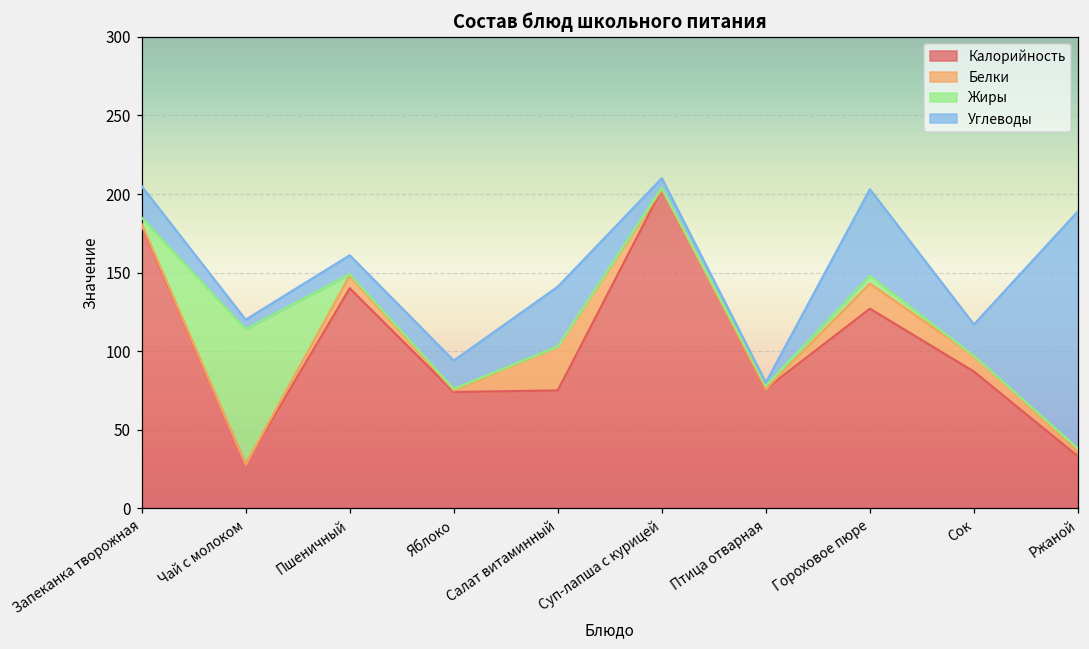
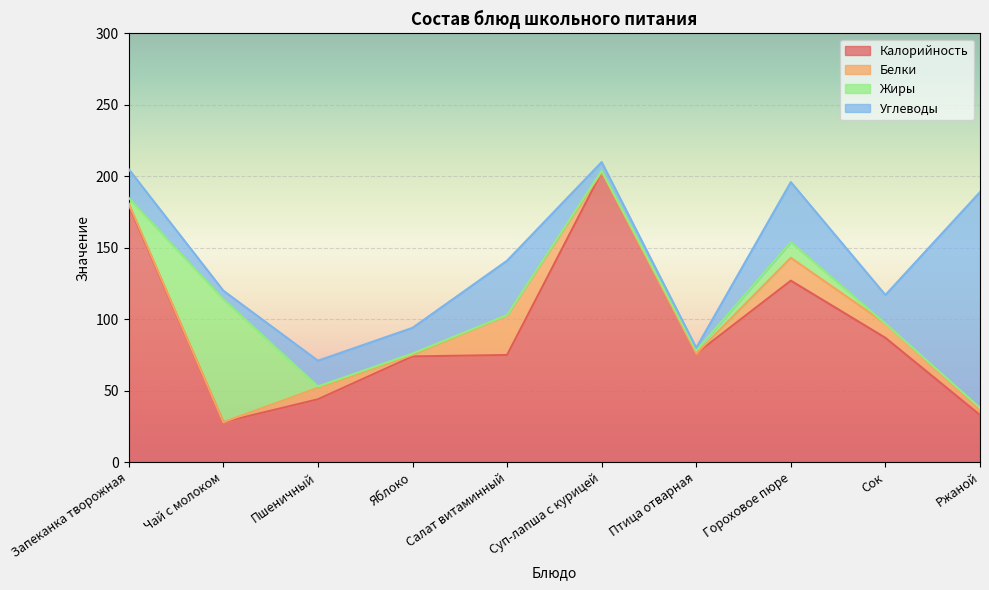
  {
    "Калорийность": {
-     "Пшеничный": 140,
+     "Пшеничный": 44,
      "Салат витаминный": 75,
      "Гороховое пюре": 127,
      "Сок": 87,
      "Ржаной": 33
    },
    "Белки": {
      "Гороховое пюре": 16
    },
    "Жиры": {
      "Запеканка творожная": 4,
      "Чай с молоком": 86,
      "Птица отварная": 2,
-     "Гороховое пюре": 5
+     "Гороховое пюре": 11
    },
    "Углеводы": {
      "Запеканка творожная": 20,
      "Чай с молоком": 6,
-     "Пшеничный": 12,
+     "Пшеничный": 18,
      "Яблоко": 18,
      "Салат витаминный": 38,
      "Суп-лапша с курицей": 6,
      "Птица отварная": 2,
-     "Гороховое пюре": 55,
+     "Гороховое пюре": 42,
      "Сок": 20,
      "Ржаной": 151
    }
  }
